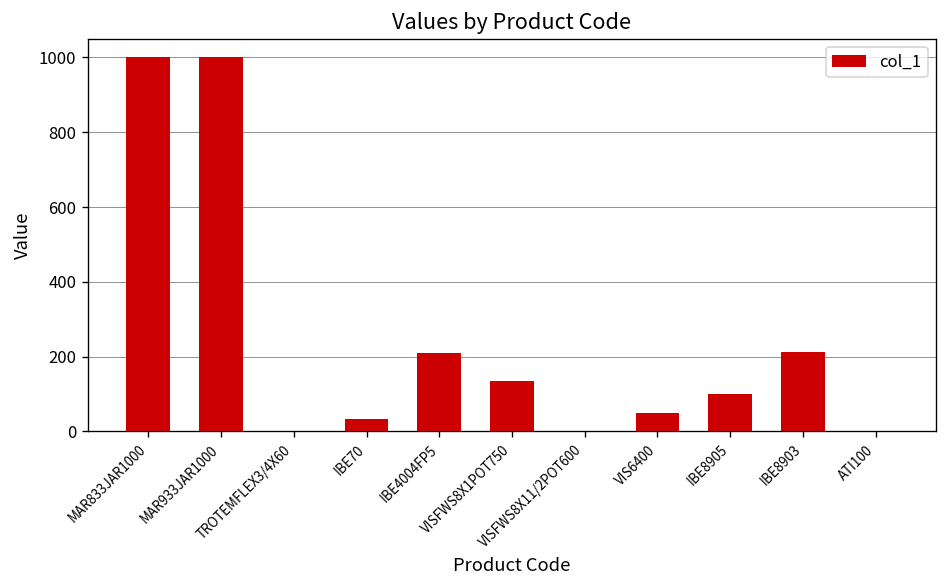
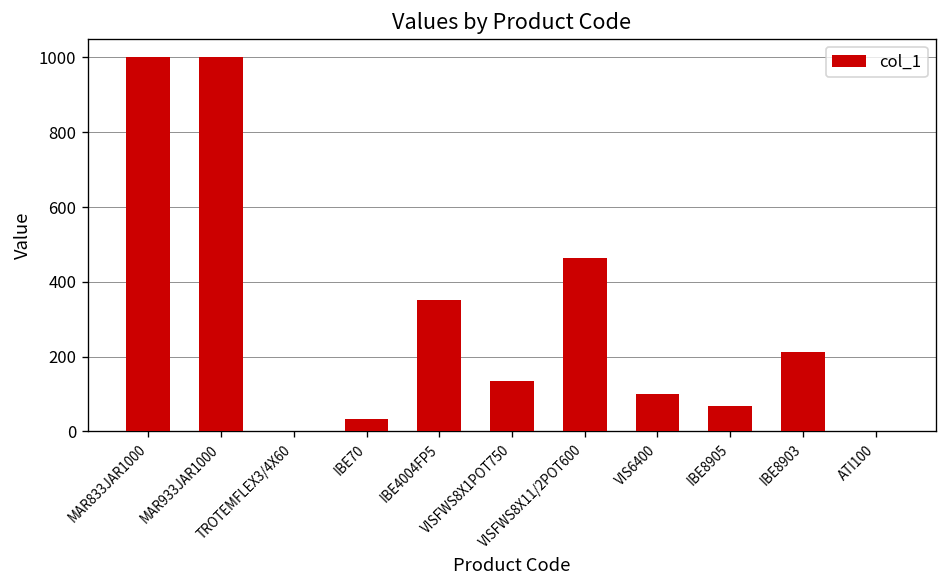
  {
    "MAR833JAR1000": 1000,
    "MAR933JAR1000": 1000,
    "IBE70": 30,
-   "IBE4004FP5": 210,
+   "IBE4004FP5": 350,
    "VISFWS8X1POT750": 140,
-   "VISFWS8X11/2POT600": 0,
-   "VIS6400": 50,
-   "IBE8905": 100,
+   "VISFWS8X11/2POT600": 460,
+   "VIS6400": 100,
+   "IBE8905": 70,
    "IBE8903": 210
  }
